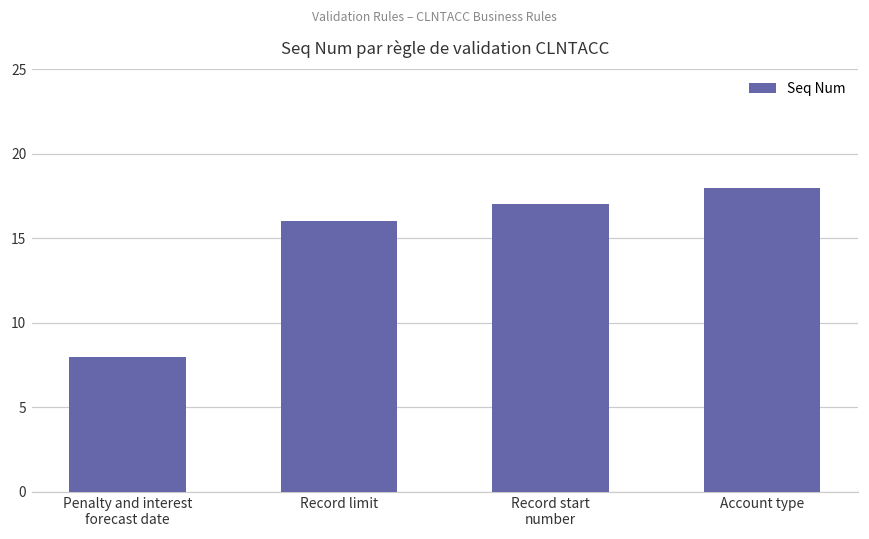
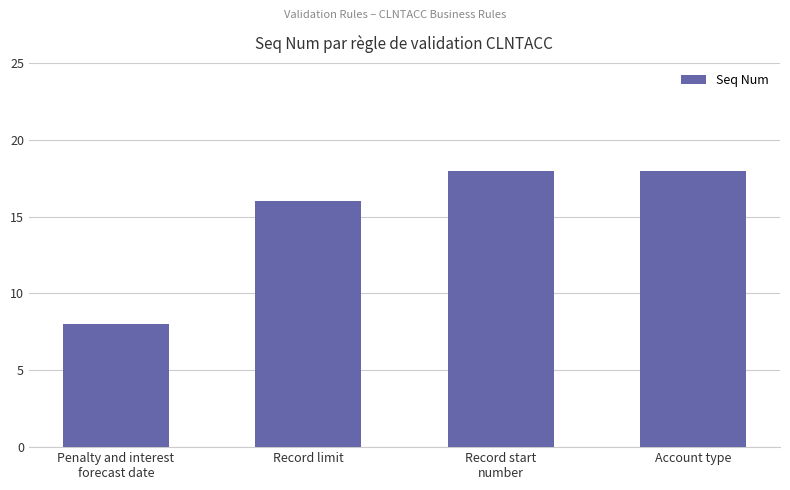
  {
    "Penalty and interest forecast date": 8,
    "Record limit": 16,
-   "Record start number": 17,
+   "Record start number": 18,
    "Account type": 18
  }
